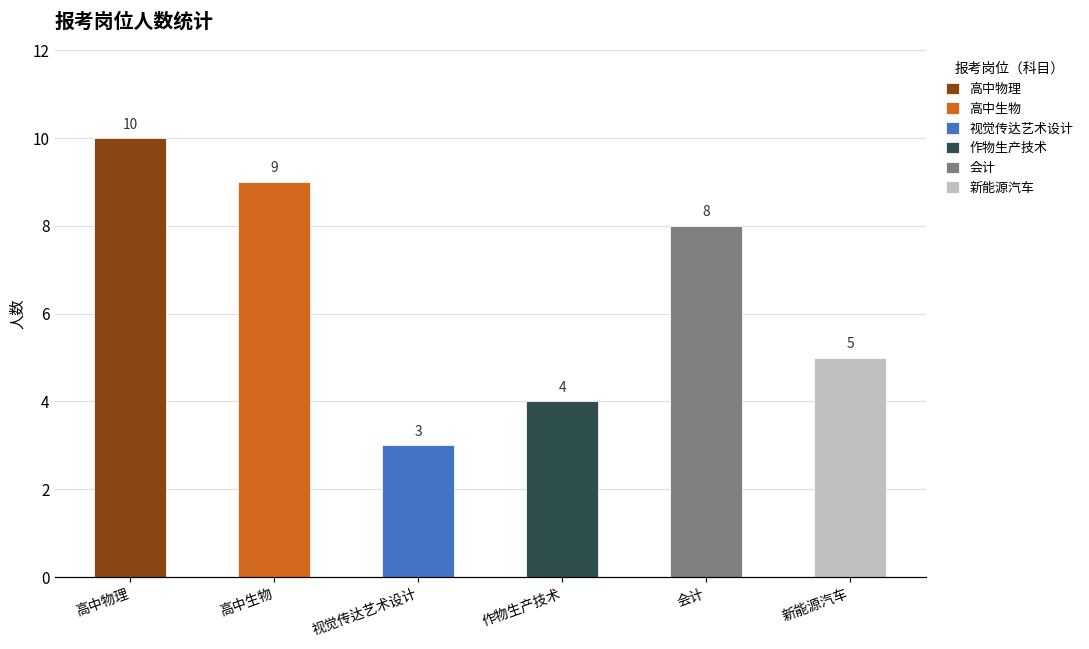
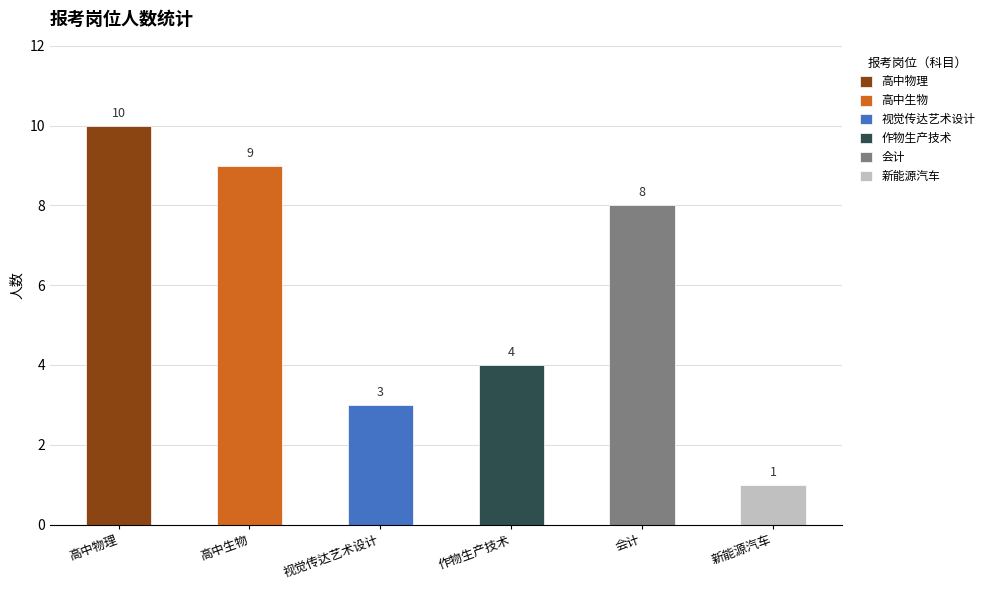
  {
    "高中物理": 10,
    "高中生物": 9,
    "视觉传达艺术设计": 3,
    "作物生产技术": 4,
    "会计": 8,
-   "新能源汽车": 5
+   "新能源汽车": 1
  }
